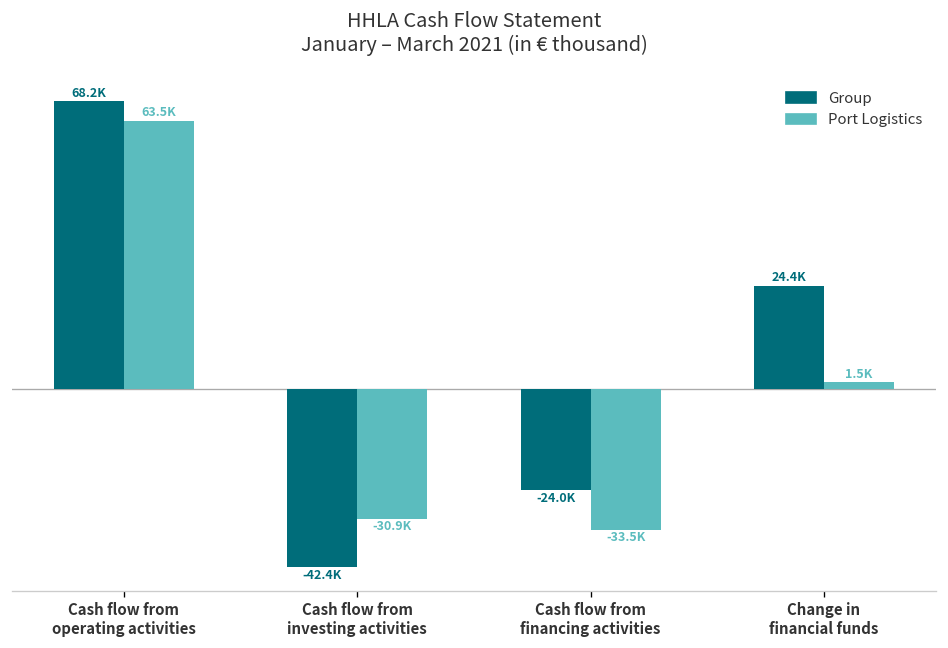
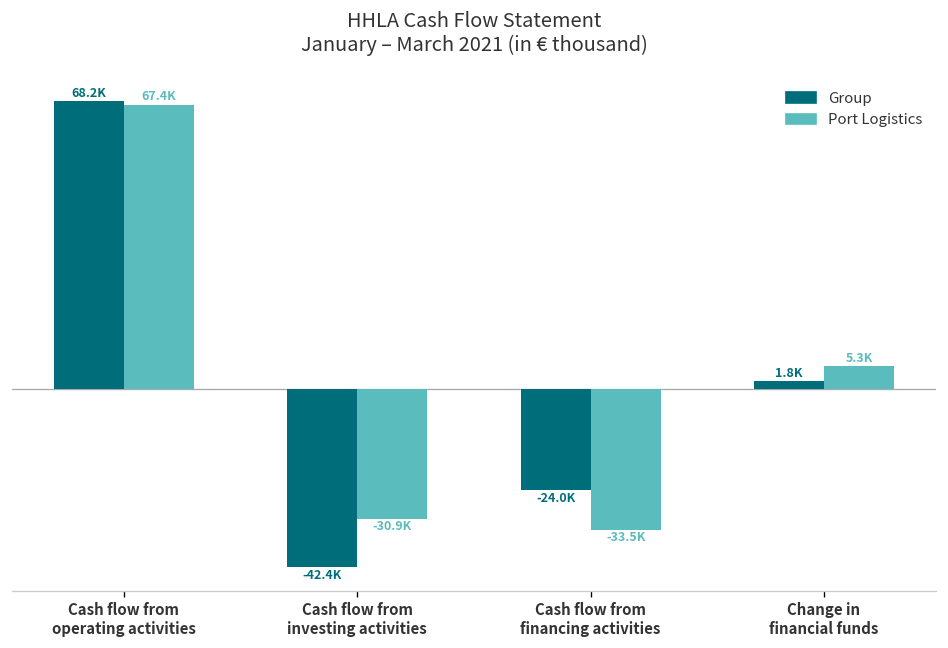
  {
    "Group": {
      "Cash flow from operating activities": "68.2K",
      "Cash flow from investing activities": "-42.4K",
      "Cash flow from financing activities": "-24.0K",
-     "Change in financial funds": "24.4K"
+     "Change in financial funds": "1.8K"
    },
    "Port Logistics": {
-     "Cash flow from operating activities": "63.5K",
+     "Cash flow from operating activities": "67.4K",
      "Cash flow from investing activities": "-30.9K",
      "Cash flow from financing activities": "-33.5K",
-     "Change in financial funds": "1.5K"
+     "Change in financial funds": "5.3K"
    }
  }
